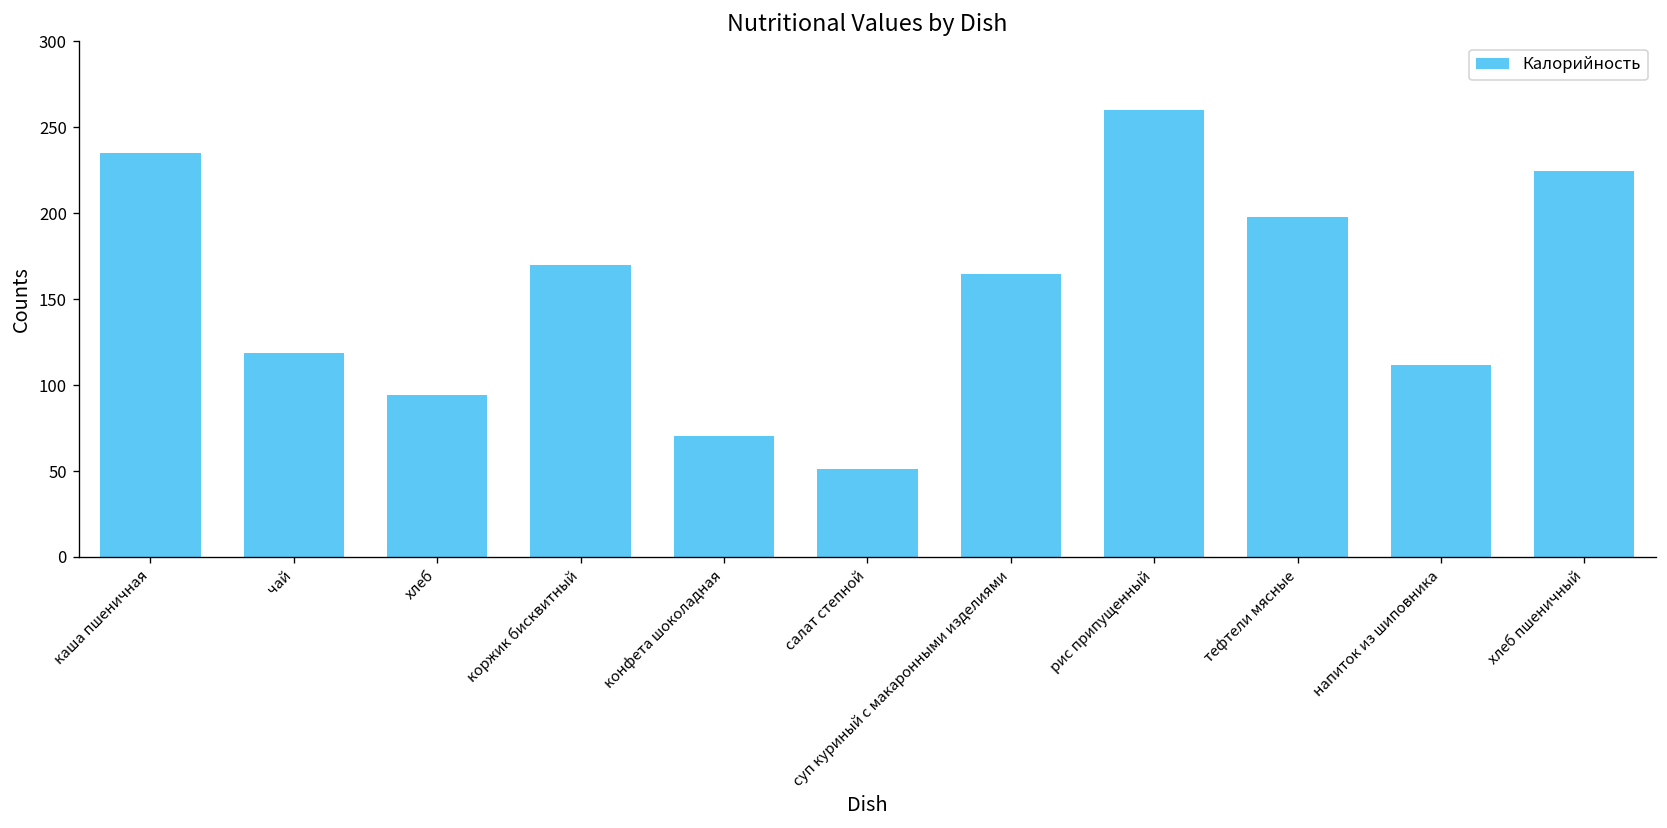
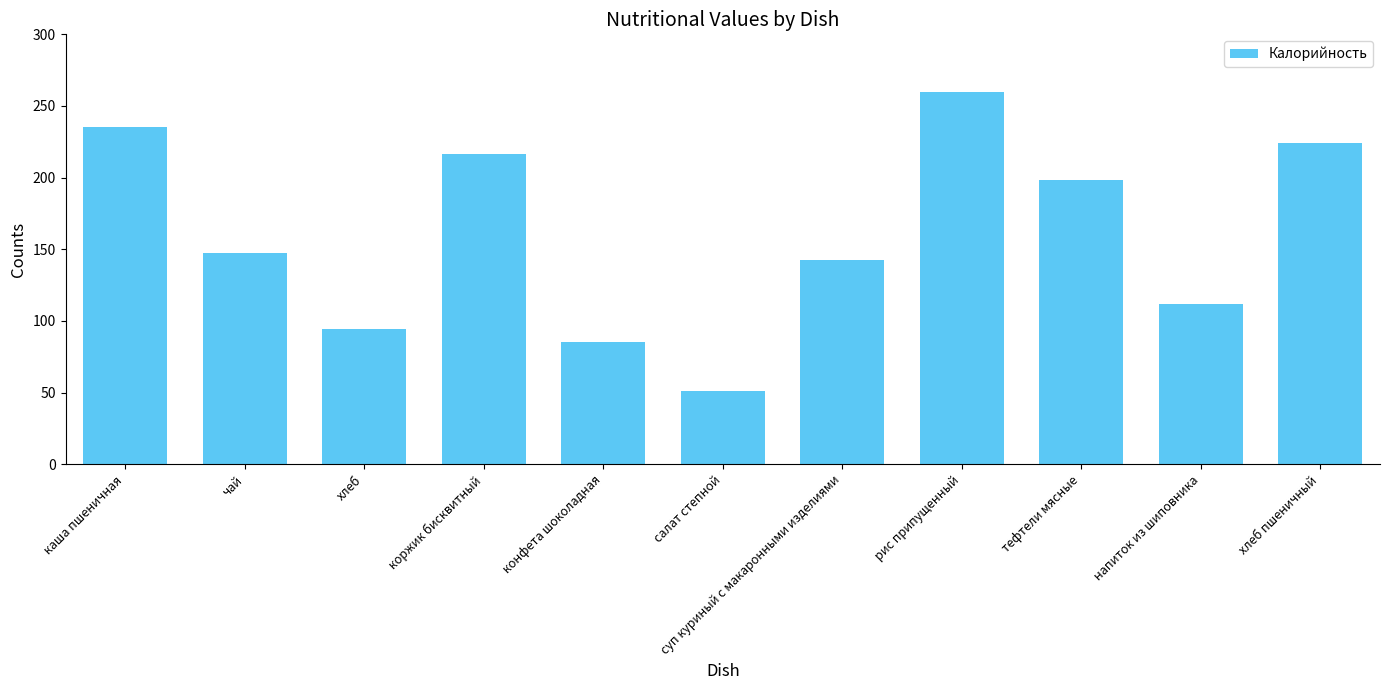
  {
    "каша пшеничная": 235,
-   "чай": 119,
+   "чай": 148,
    "хлеб": 95,
-   "коржик бисквитный": 170,
-   "конфета шоколадная": 70,
+   "коржик бисквитный": 216,
+   "конфета шоколадная": 85,
    "салат степной": 51,
-   "суп куриный с макаронными изделиями": 165,
+   "суп куриный с макаронными изделиями": 142,
    "рис припущенный": 260,
    "тефтели мясные": 198,
    "напиток из шиповника": 112,
    "хлеб пшеничный": 224
  }
